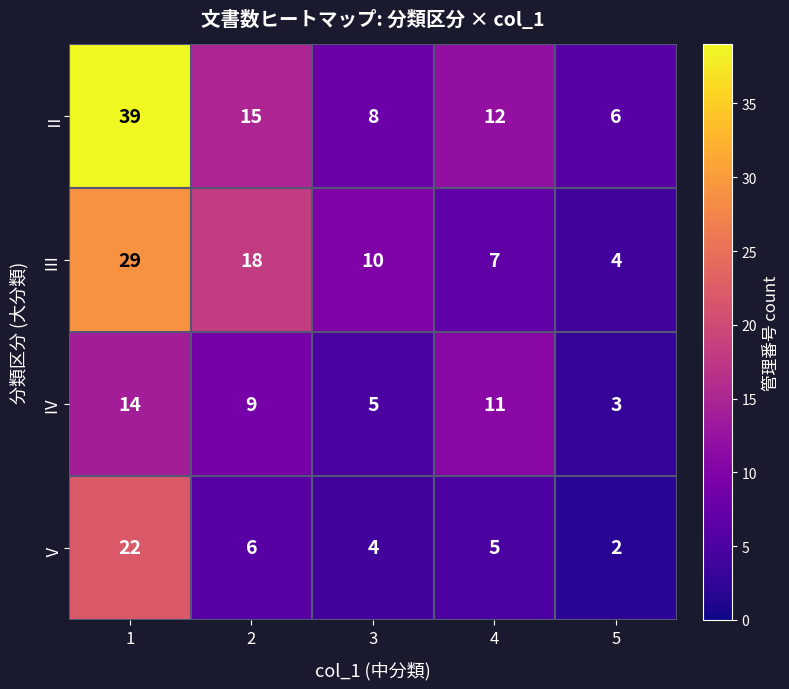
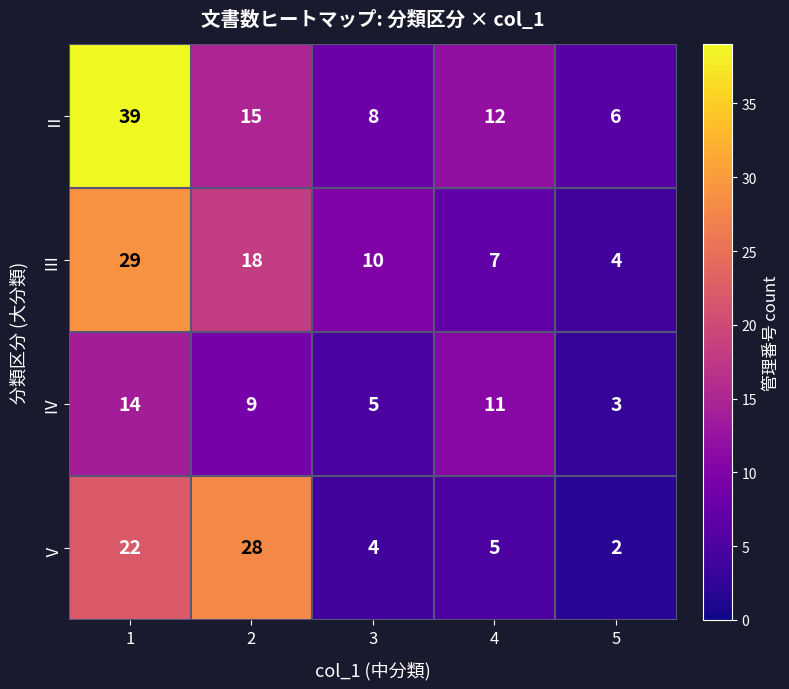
  {
    "Ⅱ": {
      "1": 39,
      "2": 15,
      "3": 8,
      "4": 12,
      "5": 6
    },
    "Ⅲ": {
      "1": 29,
      "2": 18,
      "3": 10,
      "4": 7,
      "5": 4
    },
    "Ⅳ": {
      "1": 14,
      "2": 9,
      "3": 5,
      "4": 11,
      "5": 3
    },
    "Ⅴ": {
      "1": 22,
-     "2": 6,
+     "2": 28,
      "3": 4,
      "4": 5,
      "5": 2
    }
  }
